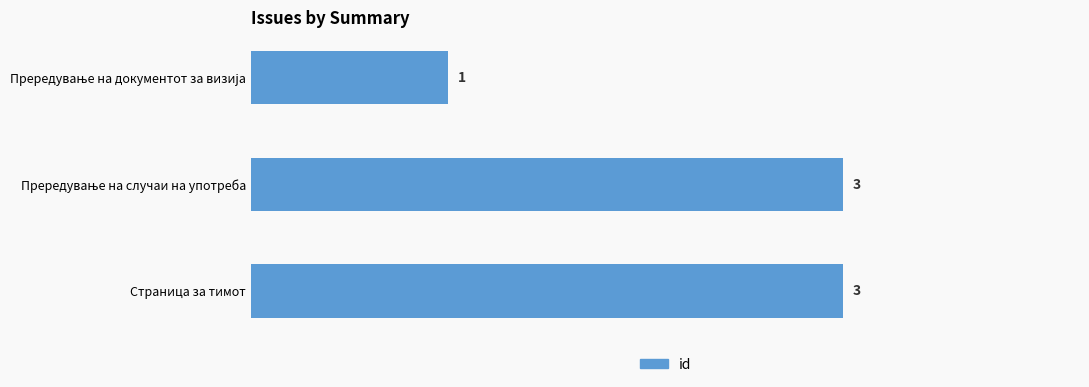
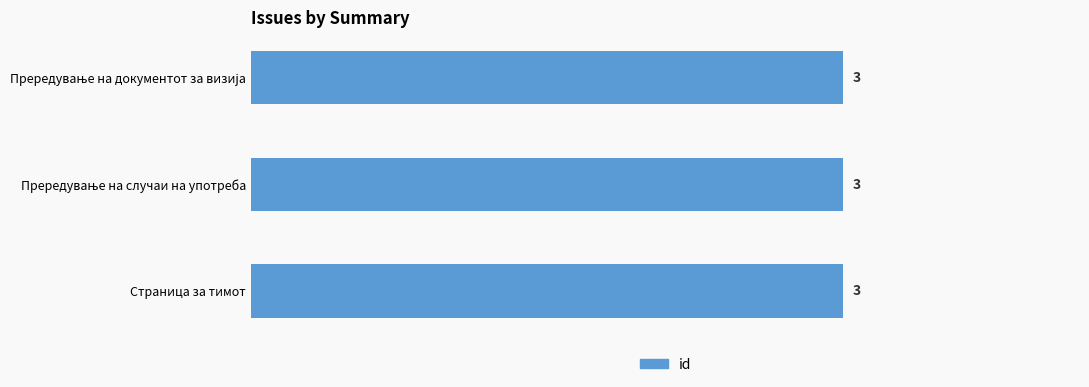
  {
-   "Прередување на документот за визија": 1,
+   "Прередување на документот за визија": 3,
    "Прередување на случаи на употреба": 3,
    "Страница за тимот": 3
  }
